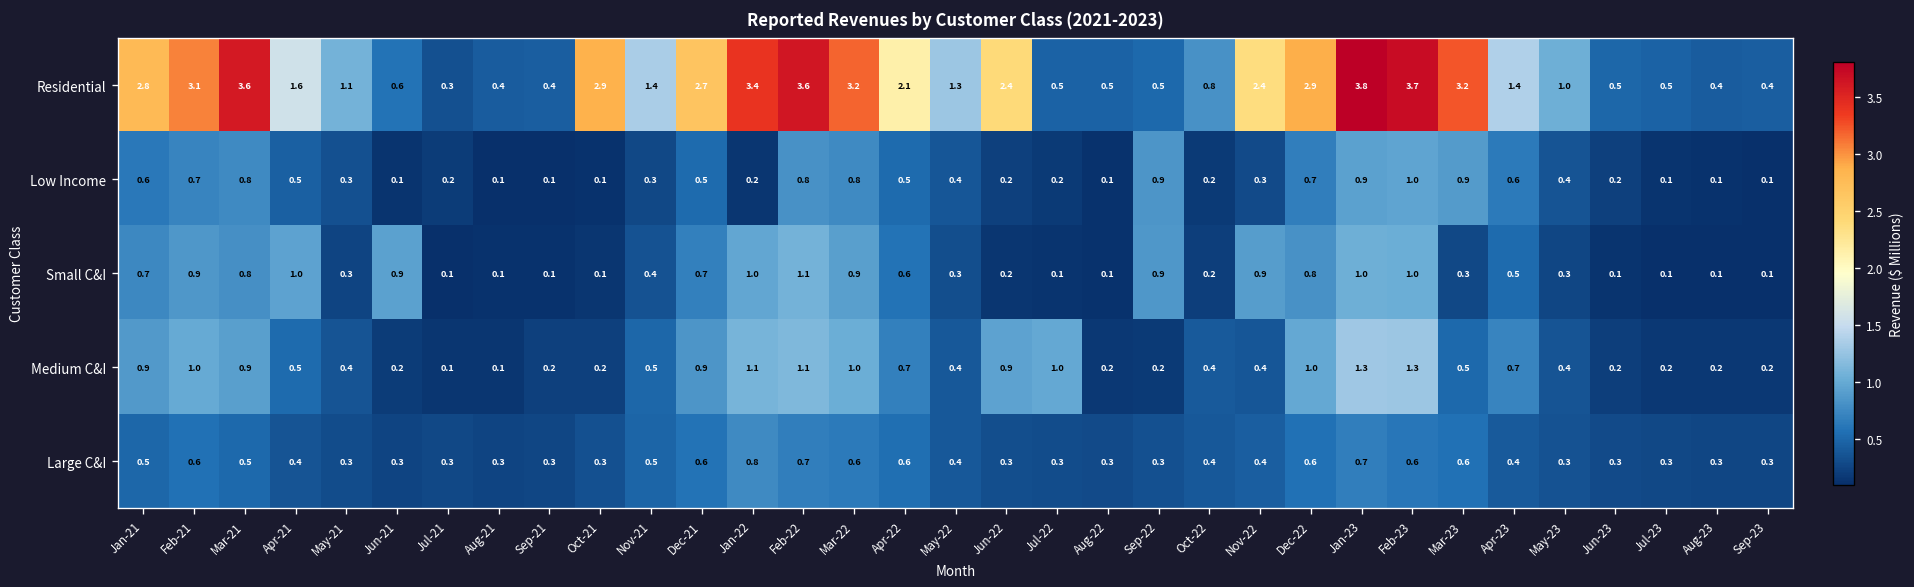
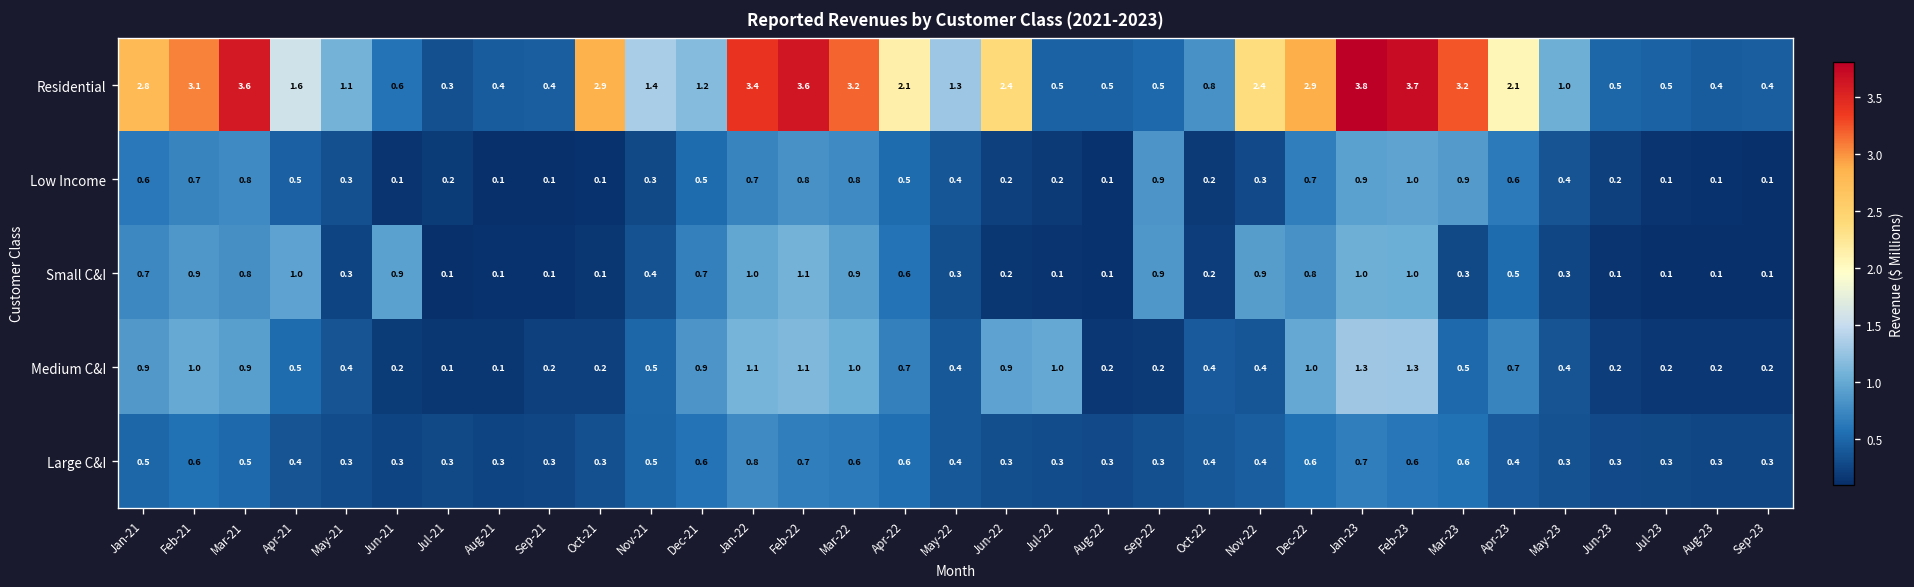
  {
    "Residential": {
      "Jan-21": 2.8,
      "Feb-21": 3.1,
      "Mar-21": 3.6,
      "Apr-21": 1.6,
      "May-21": 1.1,
      "Jun-21": 0.6,
      "Jul-21": 0.3,
      "Aug-21": 0.4,
      "Sep-21": 0.4,
      "Oct-21": 2.9,
      "Nov-21": 1.4,
-     "Dec-21": 2.7,
+     "Dec-21": 1.2,
      "Jan-22": 3.4,
      "Feb-22": 3.6,
      "Mar-22": 3.2,
      "Apr-22": 2.1,
      "May-22": 1.3,
      "Jun-22": 2.4,
      "Jul-22": 0.5,
      "Aug-22": 0.5,
      "Sep-22": 0.5,
      "Oct-22": 0.8,
      "Nov-22": 2.4,
      "Dec-22": 2.9,
      "Jan-23": 3.8,
      "Feb-23": 3.7,
      "Mar-23": 3.2,
-     "Apr-23": 1.4,
+     "Apr-23": 2.1,
      "May-23": 1.0,
      "Jun-23": 0.5,
      "Jul-23": 0.5,
      "Aug-23": 0.4,
      "Sep-23": 0.4
    },
    "Low Income": {
      "Jan-21": 0.6,
      "Feb-21": 0.7,
      "Mar-21": 0.8,
      "Apr-21": 0.5,
      "May-21": 0.3,
      "Jun-21": 0.1,
      "Jul-21": 0.2,
      "Aug-21": 0.1,
      "Sep-21": 0.1,
      "Oct-21": 0.1,
      "Nov-21": 0.3,
      "Dec-21": 0.5,
-     "Jan-22": 0.2,
+     "Jan-22": 0.7,
      "Feb-22": 0.8,
      "Mar-22": 0.8,
      "Apr-22": 0.5,
      "May-22": 0.4,
      "Jun-22": 0.2,
      "Jul-22": 0.2,
      "Aug-22": 0.1,
      "Sep-22": 0.9,
      "Oct-22": 0.2,
      "Nov-22": 0.3,
      "Dec-22": 0.7,
      "Jan-23": 0.9,
      "Feb-23": 1.0,
      "Mar-23": 0.9,
      "Apr-23": 0.6,
      "May-23": 0.4,
      "Jun-23": 0.2,
      "Jul-23": 0.1,
      "Aug-23": 0.1,
      "Sep-23": 0.1
    },
    "Small C&I": {
      "Jan-21": 0.7,
      "Feb-21": 0.9,
      "Mar-21": 0.8,
      "Apr-21": 1.0,
      "May-21": 0.3,
      "Jun-21": 0.9,
      "Jul-21": 0.1,
      "Aug-21": 0.1,
      "Sep-21": 0.1,
      "Oct-21": 0.1,
      "Nov-21": 0.4,
      "Dec-21": 0.7,
      "Jan-22": 1.0,
      "Feb-22": 1.1,
      "Mar-22": 0.9,
      "Apr-22": 0.6,
      "May-22": 0.3,
      "Jun-22": 0.2,
      "Jul-22": 0.1,
      "Aug-22": 0.1,
      "Sep-22": 0.9,
      "Oct-22": 0.2,
      "Nov-22": 0.9,
      "Dec-22": 0.8,
      "Jan-23": 1.0,
      "Feb-23": 1.0,
      "Mar-23": 0.3,
      "Apr-23": 0.5,
      "May-23": 0.3,
      "Jun-23": 0.1,
      "Jul-23": 0.1,
      "Aug-23": 0.1,
      "Sep-23": 0.1
    },
    "Medium C&I": {
      "Jan-21": 0.9,
      "Feb-21": 1.0,
      "Mar-21": 0.9,
      "Apr-21": 0.5,
      "May-21": 0.4,
      "Jun-21": 0.2,
      "Jul-21": 0.1,
      "Aug-21": 0.1,
      "Sep-21": 0.2,
      "Oct-21": 0.2,
      "Nov-21": 0.5,
      "Dec-21": 0.9,
      "Jan-22": 1.1,
      "Feb-22": 1.1,
      "Mar-22": 1.0,
      "Apr-22": 0.7,
      "May-22": 0.4,
      "Jun-22": 0.9,
      "Jul-22": 1.0,
      "Aug-22": 0.2,
      "Sep-22": 0.2,
      "Oct-22": 0.4,
      "Nov-22": 0.4,
      "Dec-22": 1.0,
      "Jan-23": 1.3,
      "Feb-23": 1.3,
      "Mar-23": 0.5,
      "Apr-23": 0.7,
      "May-23": 0.4,
      "Jun-23": 0.2,
      "Jul-23": 0.2,
      "Aug-23": 0.2,
      "Sep-23": 0.2
    },
    "Large C&I": {
      "Jan-21": 0.5,
      "Feb-21": 0.6,
      "Mar-21": 0.5,
      "Apr-21": 0.4,
      "May-21": 0.3,
      "Jun-21": 0.3,
      "Jul-21": 0.3,
      "Aug-21": 0.3,
      "Sep-21": 0.3,
      "Oct-21": 0.3,
      "Nov-21": 0.5,
      "Dec-21": 0.6,
      "Jan-22": 0.8,
      "Feb-22": 0.7,
      "Mar-22": 0.6,
      "Apr-22": 0.6,
      "May-22": 0.4,
      "Jun-22": 0.3,
      "Jul-22": 0.3,
      "Aug-22": 0.3,
      "Sep-22": 0.3,
      "Oct-22": 0.4,
      "Nov-22": 0.4,
      "Dec-22": 0.6,
      "Jan-23": 0.7,
      "Feb-23": 0.6,
      "Mar-23": 0.6,
      "Apr-23": 0.4,
      "May-23": 0.3,
      "Jun-23": 0.3,
      "Jul-23": 0.3,
      "Aug-23": 0.3,
      "Sep-23": 0.3
    }
  }
